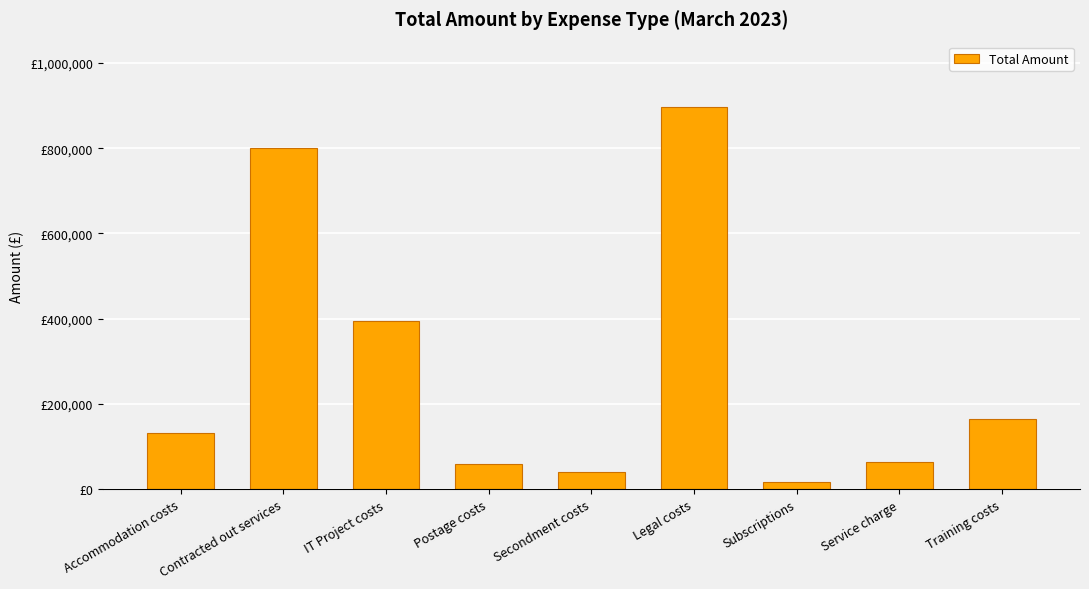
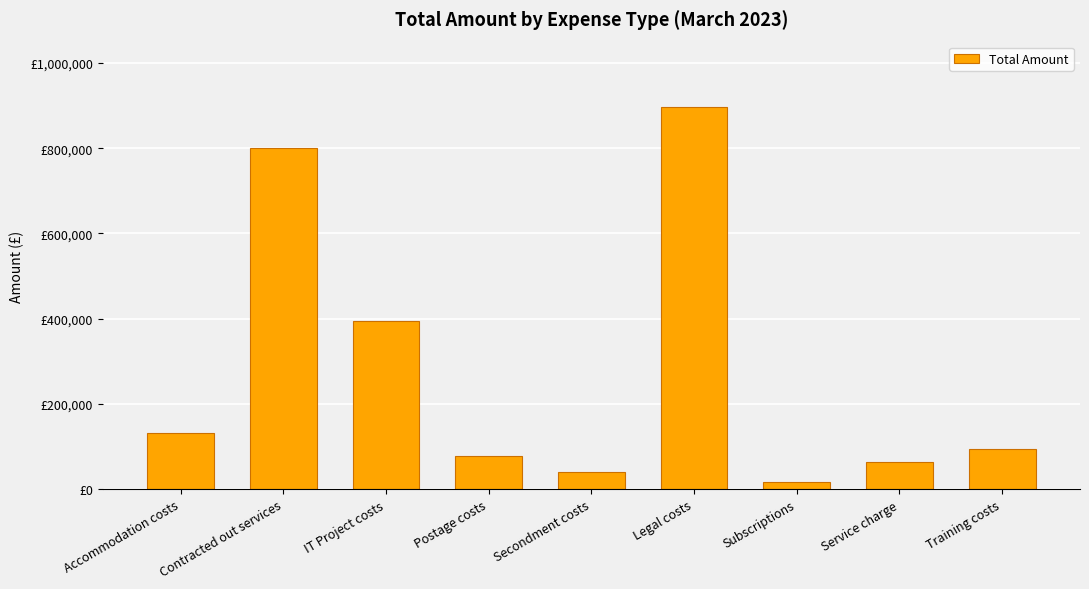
  {
    "Accommodation costs": "£130,000",
    "Contracted out services": "£800,000",
    "IT Project costs": "£390,000",
-   "Postage costs": "£60,000",
+   "Postage costs": "£80,000",
    "Secondment costs": "£40,000",
    "Legal costs": "£900,000",
    "Subscriptions": "£20,000",
    "Service charge": "£60,000",
-   "Training costs": "£160,000"
+   "Training costs": "£90,000"
  }
